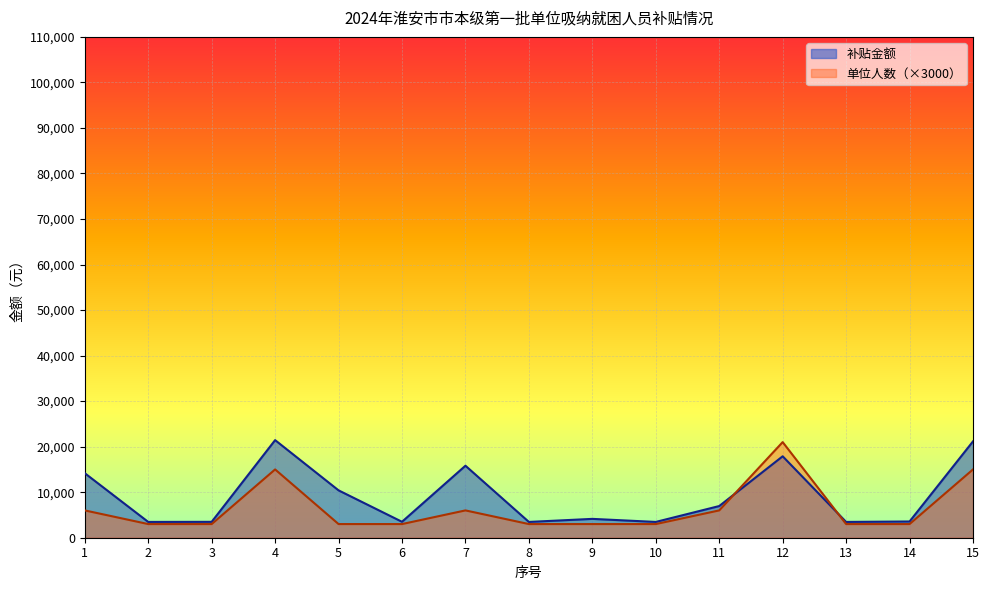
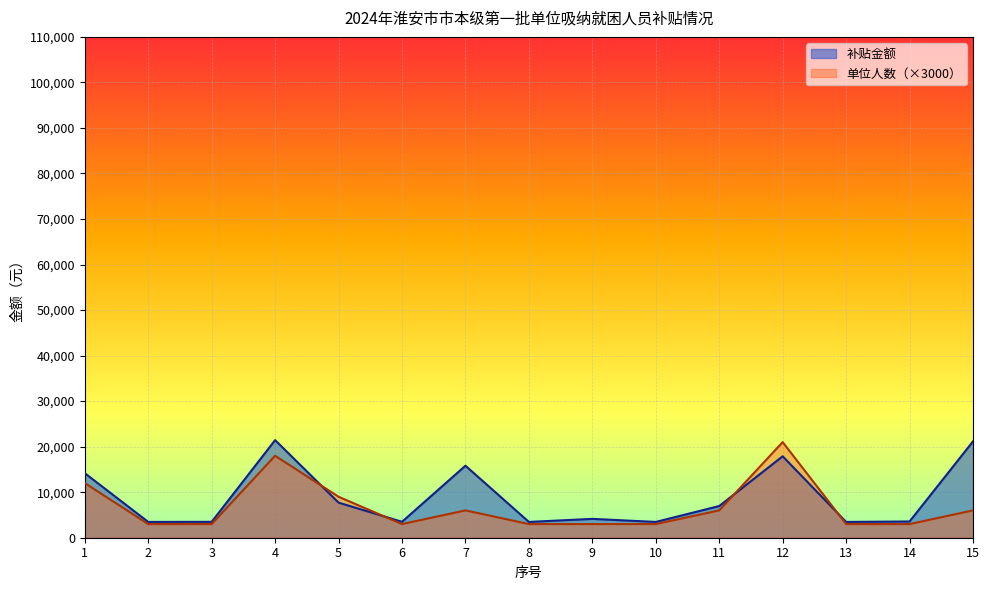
  {
    "补贴金额": {
      "1": "14,000",
      "4": "21,000",
-     "5": "10,000",
+     "5": "8,000",
      "7": "16,000",
      "9": "4,000",
      "11": "7,000",
      "12": "18,000",
      "14": "4,000",
      "15": "21,000"
    },
    "单位人数（×3000）": {
-     "1": "6,000",
-     "4": "15,000",
-     "5": "3,000",
+     "1": "12,000",
+     "4": "18,000",
+     "5": "9,000",
      "7": "6,000",
      "9": "3,000",
      "11": "6,000",
      "12": "21,000",
      "14": "3,000",
-     "15": "15,000"
+     "15": "6,000"
    }
  }
